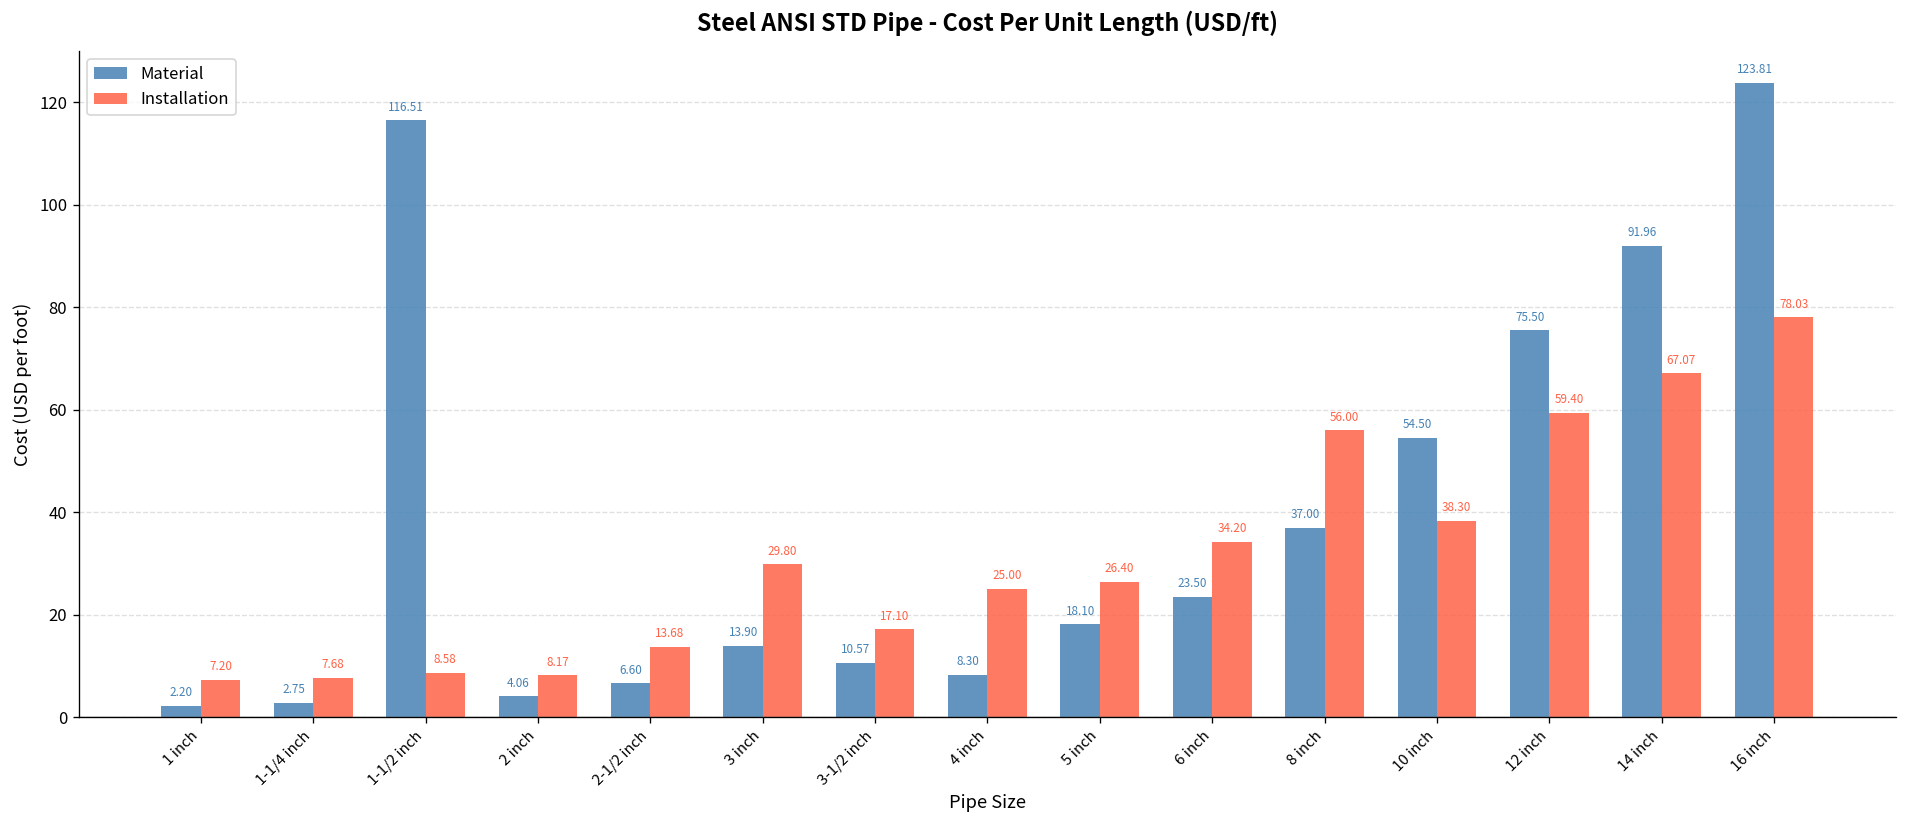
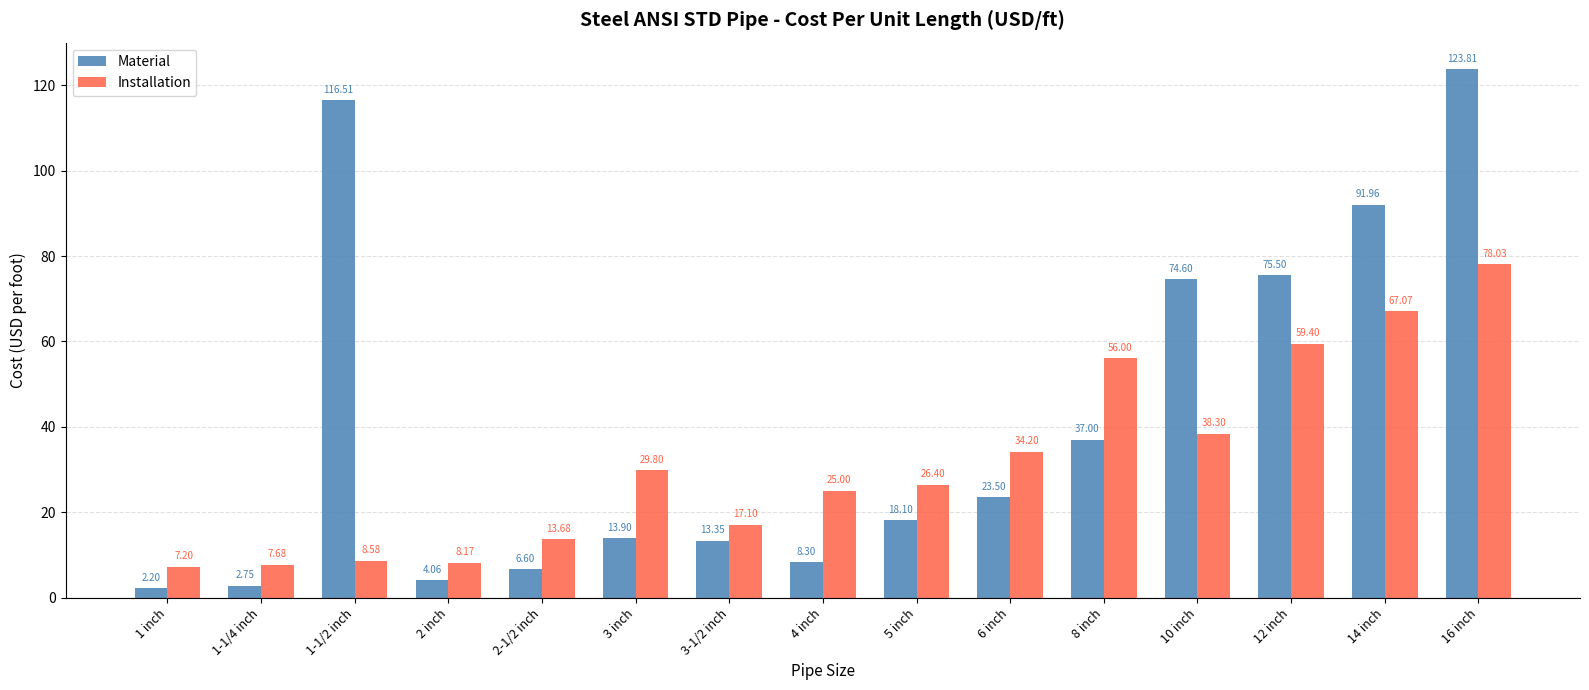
  {
    "Material": {
      "1 inch": 2.20,
      "1-1/4 inch": 2.75,
      "1-1/2 inch": 116.51,
      "2 inch": 4.06,
      "2-1/2 inch": 6.60,
      "3 inch": 13.90,
-     "3-1/2 inch": 10.57,
+     "3-1/2 inch": 13.35,
      "4 inch": 8.30,
      "5 inch": 18.10,
      "6 inch": 23.50,
      "8 inch": 37.00,
-     "10 inch": 54.50,
+     "10 inch": 74.60,
      "12 inch": 75.50,
      "14 inch": 91.96,
      "16 inch": 123.81
    },
    "Installation": {
      "1 inch": 7.20,
      "1-1/4 inch": 7.68,
      "1-1/2 inch": 8.58,
      "2 inch": 8.17,
      "2-1/2 inch": 13.68,
      "3 inch": 29.80,
      "3-1/2 inch": 17.10,
      "4 inch": 25.00,
      "5 inch": 26.40,
      "6 inch": 34.20,
      "8 inch": 56.00,
      "10 inch": 38.30,
      "12 inch": 59.40,
      "14 inch": 67.07,
      "16 inch": 78.03
    }
  }
